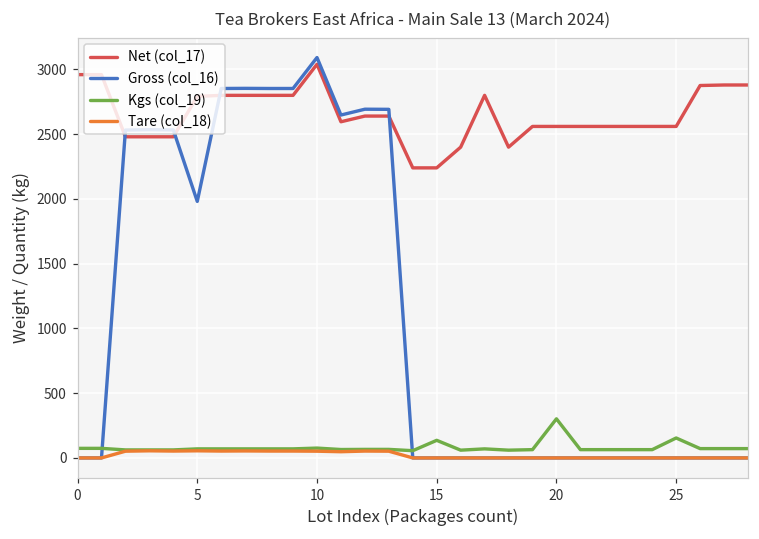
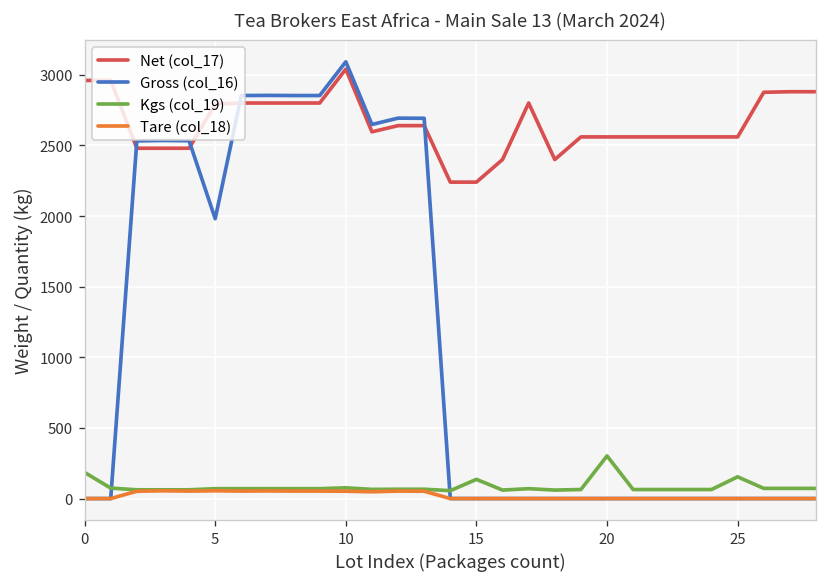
  {
    "Gross (col_16)": {
      "5": 1980,
      "10": 3090
    },
    "Kgs (col_19)": {
-     "0": 70,
+     "0": 190,
      "10": 80,
      "15": 140,
      "20": 300,
      "25": 150
    }
  }
